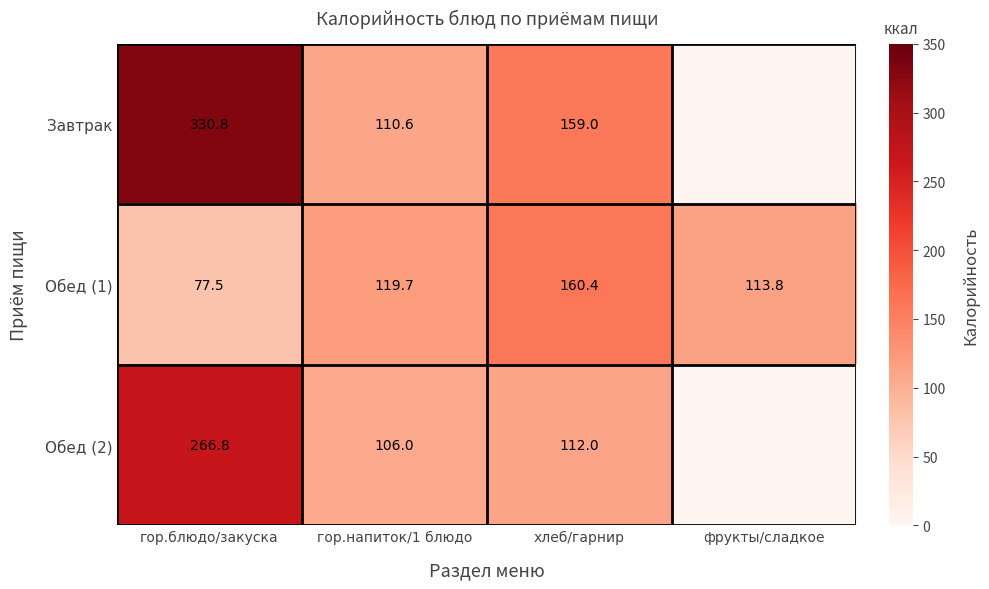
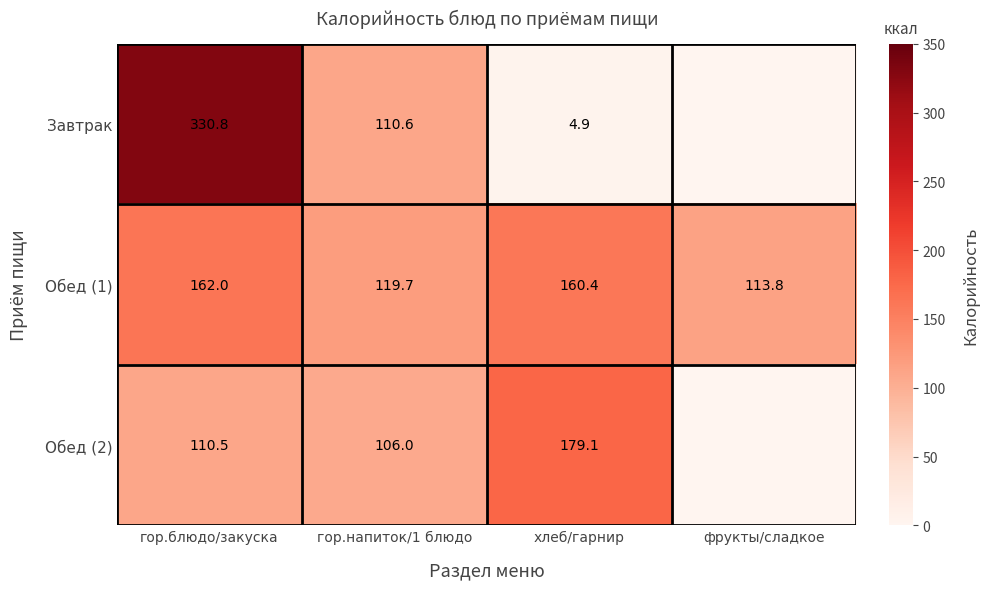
  {
    "Завтрак": {
      "гор.блюдо/закуска": 330.8,
      "гор.напиток/1 блюдо": 110.6,
-     "хлеб/гарнир": 159.0
+     "хлеб/гарнир": 4.9
    },
    "Обед (1)": {
-     "гор.блюдо/закуска": 77.5,
+     "гор.блюдо/закуска": 162.0,
      "гор.напиток/1 блюдо": 119.7,
      "хлеб/гарнир": 160.4,
      "фрукты/сладкое": 113.8
    },
    "Обед (2)": {
-     "гор.блюдо/закуска": 266.8,
+     "гор.блюдо/закуска": 110.5,
      "гор.напиток/1 блюдо": 106.0,
-     "хлеб/гарнир": 112.0
+     "хлеб/гарнир": 179.1
    }
  }
